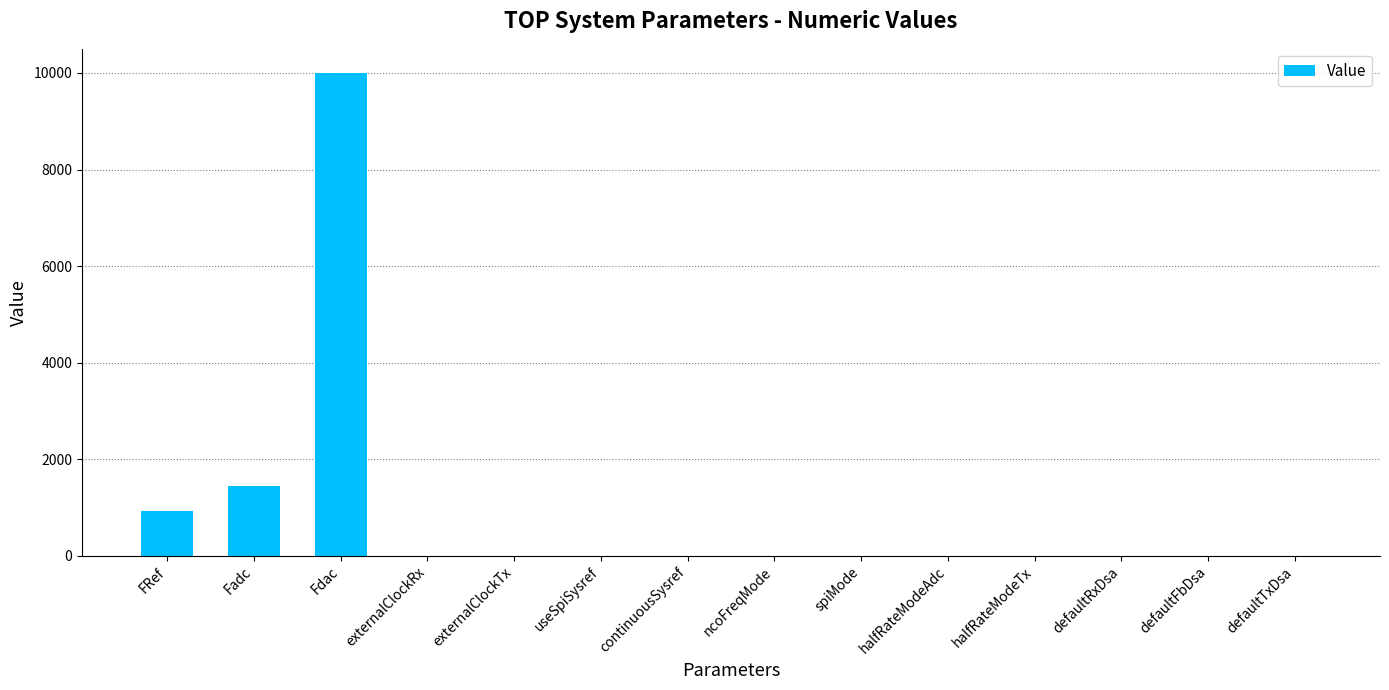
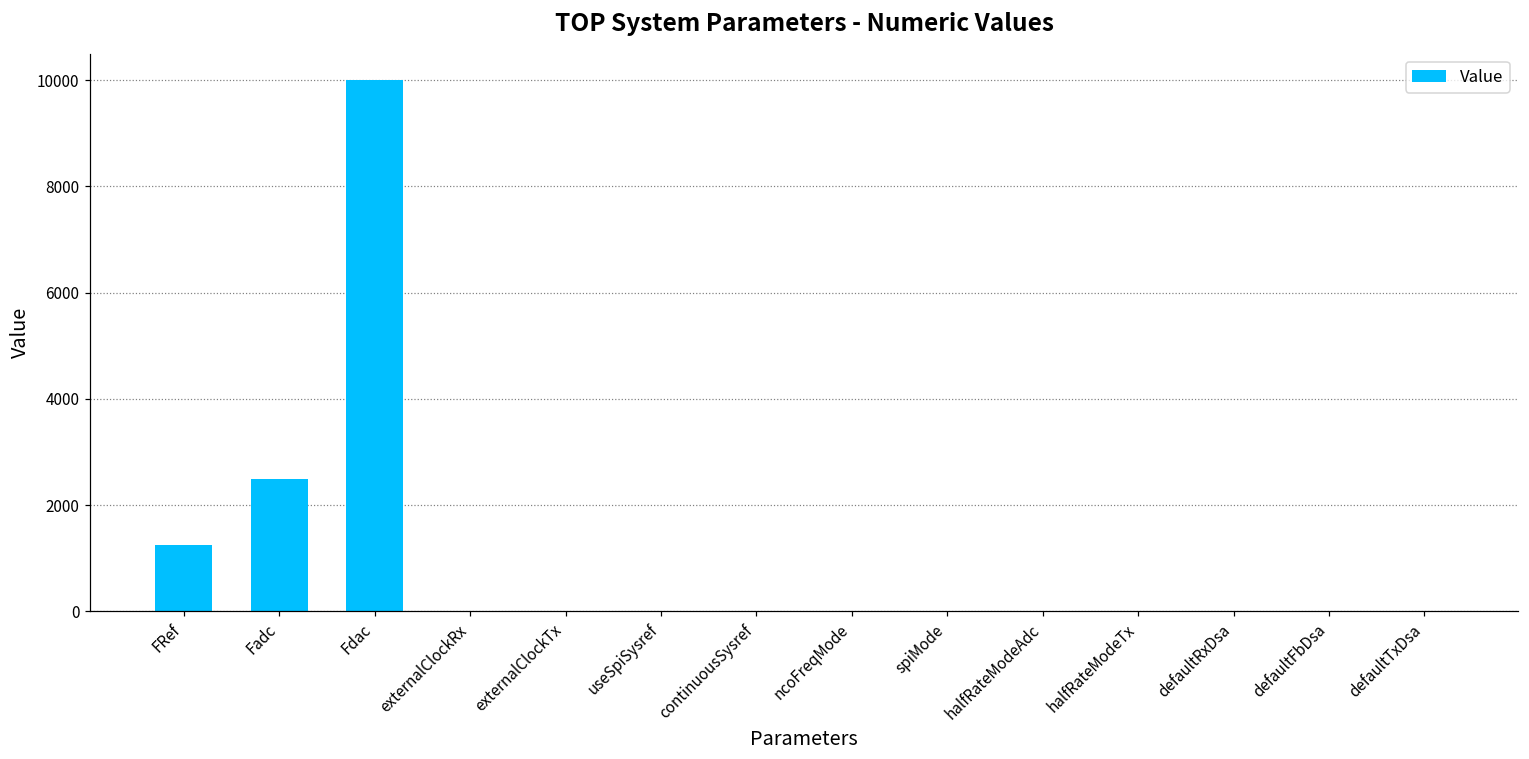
  {
-   "FRef": 900,
-   "Fadc": 1400,
+   "FRef": 1200,
+   "Fadc": 2500,
    "Fdac": 10000,
    "externalClockRx": 0,
    "externalClockTx": 0,
    "useSpiSysref": 0,
    "continuousSysref": 0,
    "ncoFreqMode": 0,
    "spiMode": 0,
    "halfRateModeAdc": 0,
    "halfRateModeTx": 0,
    "defaultRxDsa": 0,
    "defaultFbDsa": 0,
    "defaultTxDsa": 0
  }
